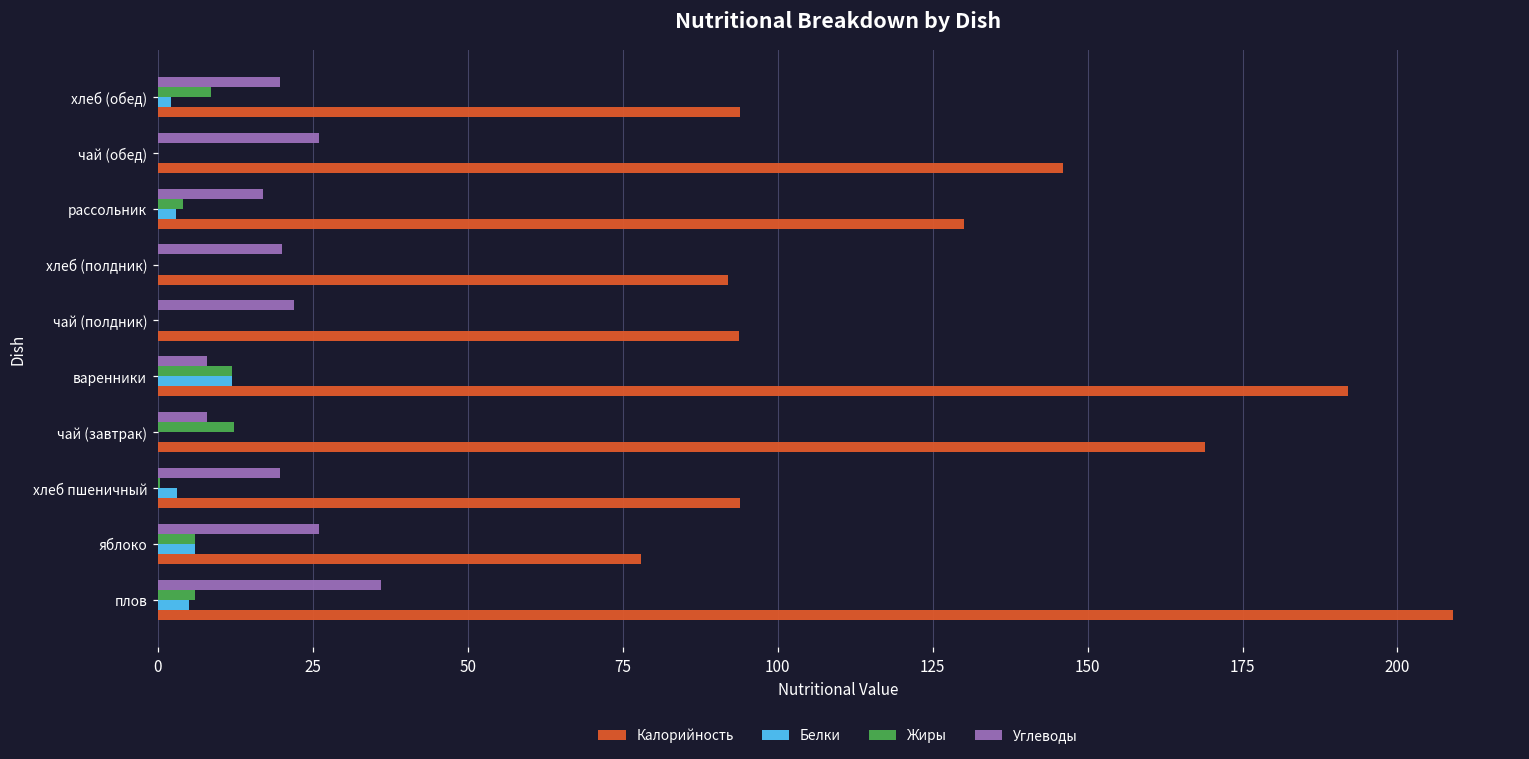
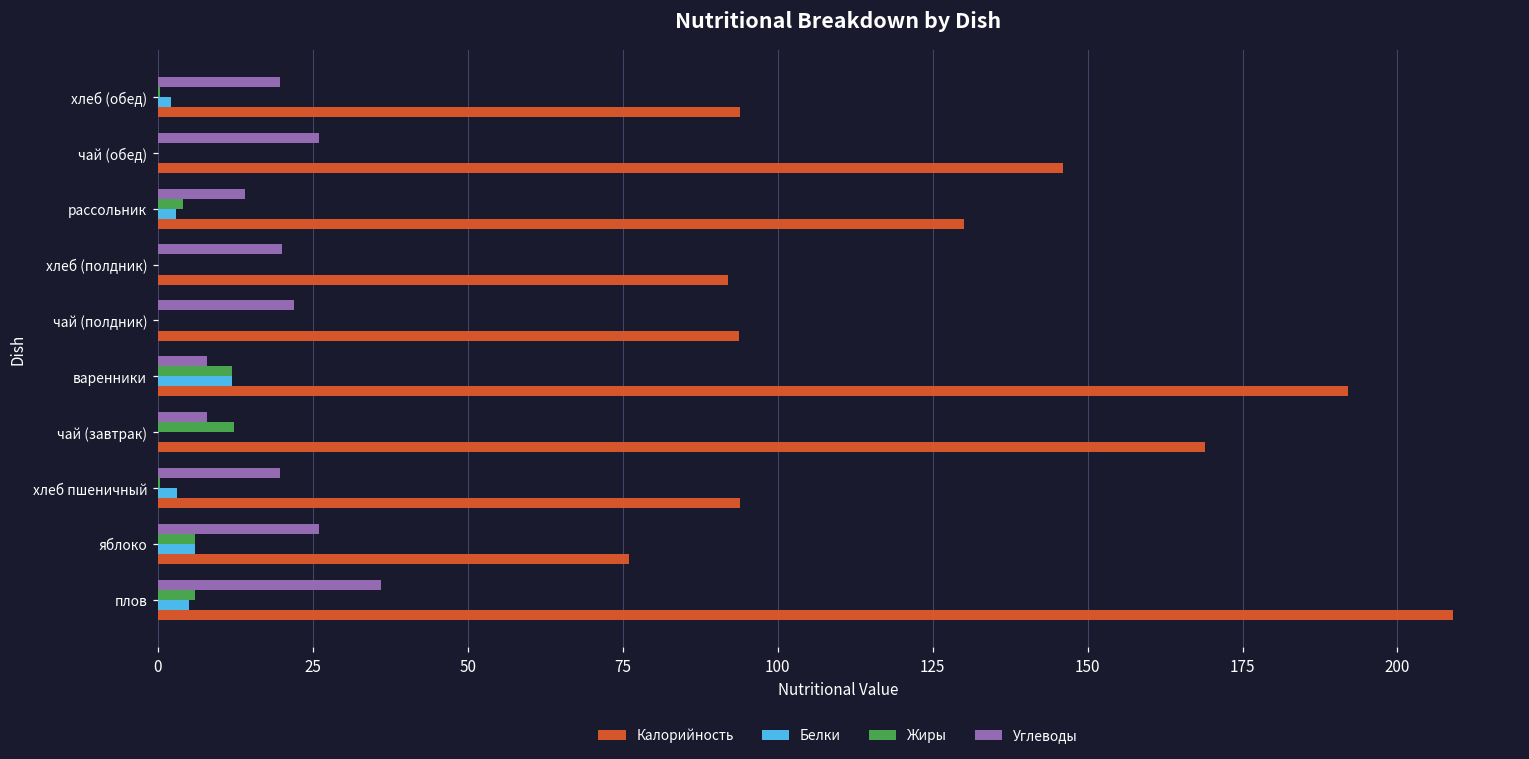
  {
    "Калорийность": {
      "хлеб (обед)": 94,
      "чай (обед)": 146,
      "рассольник": 130,
      "хлеб (полдник)": 92,
      "чай (полдник)": 94,
      "варенники": 192,
      "чай (завтрак)": 169,
      "хлеб пшеничный": 94,
-     "яблоко": 78,
+     "яблоко": 76,
      "плов": 209
    },
    "Белки": {
      "хлеб (обед)": 2,
      "чай (обед)": 0,
      "рассольник": 3,
      "хлеб (полдник)": 0,
      "чай (полдник)": 0,
      "варенники": 12,
      "чай (завтрак)": 0,
      "хлеб пшеничный": 3,
      "яблоко": 6,
      "плов": 5
    },
    "Жиры": {
-     "хлеб (обед)": 9,
+     "хлеб (обед)": 0,
      "чай (обед)": 0,
      "рассольник": 4,
      "хлеб (полдник)": 0,
      "чай (полдник)": 0,
      "варенники": 12,
      "чай (завтрак)": 12,
      "яблоко": 6,
      "плов": 6
    },
    "Углеводы": {
      "хлеб (обед)": 20,
      "чай (обед)": 26,
-     "рассольник": 17,
+     "рассольник": 14,
      "хлеб (полдник)": 20,
      "чай (полдник)": 22,
      "варенники": 8,
      "чай (завтрак)": 8,
      "хлеб пшеничный": 20,
      "яблоко": 26,
      "плов": 36
    }
  }
